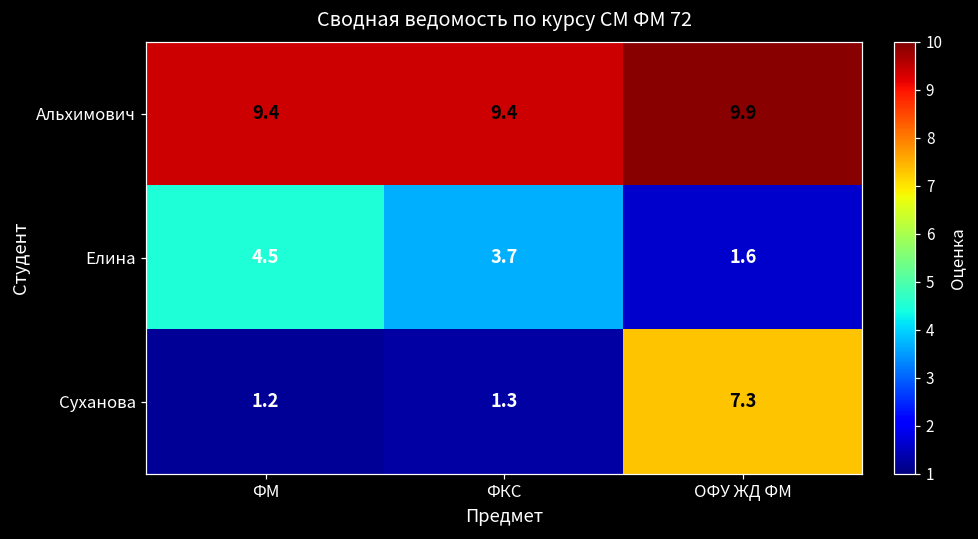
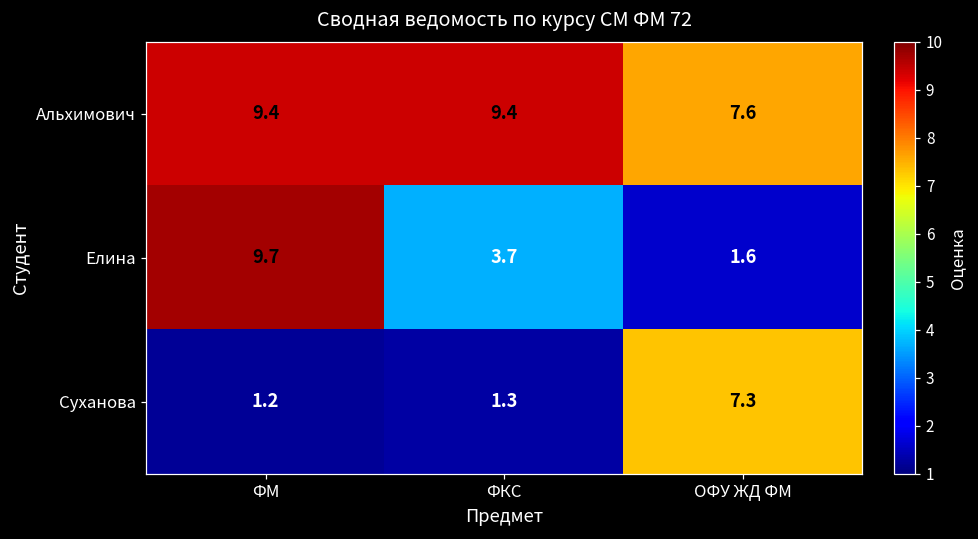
  {
    "Альхимович": {
      "ФМ": 9.4,
      "ФКС": 9.4,
-     "ОФУ ЖД ФМ": 9.9
+     "ОФУ ЖД ФМ": 7.6
    },
    "Елина": {
-     "ФМ": 4.5,
+     "ФМ": 9.7,
      "ФКС": 3.7,
      "ОФУ ЖД ФМ": 1.6
    },
    "Суханова": {
      "ФМ": 1.2,
      "ФКС": 1.3,
      "ОФУ ЖД ФМ": 7.3
    }
  }
